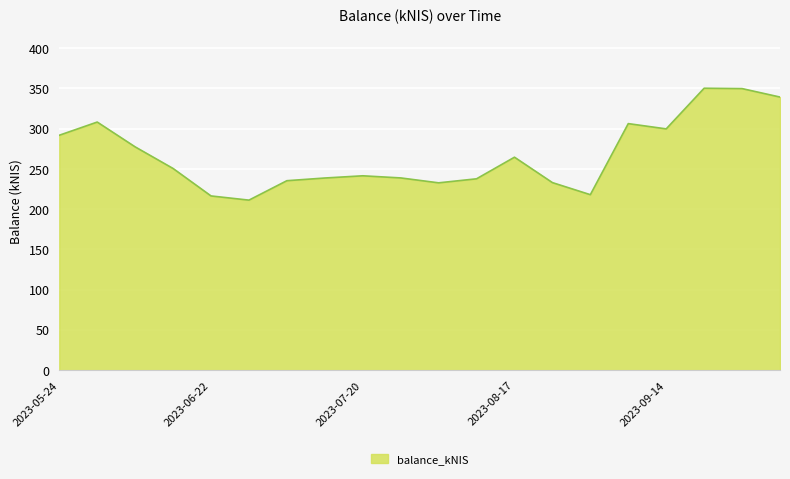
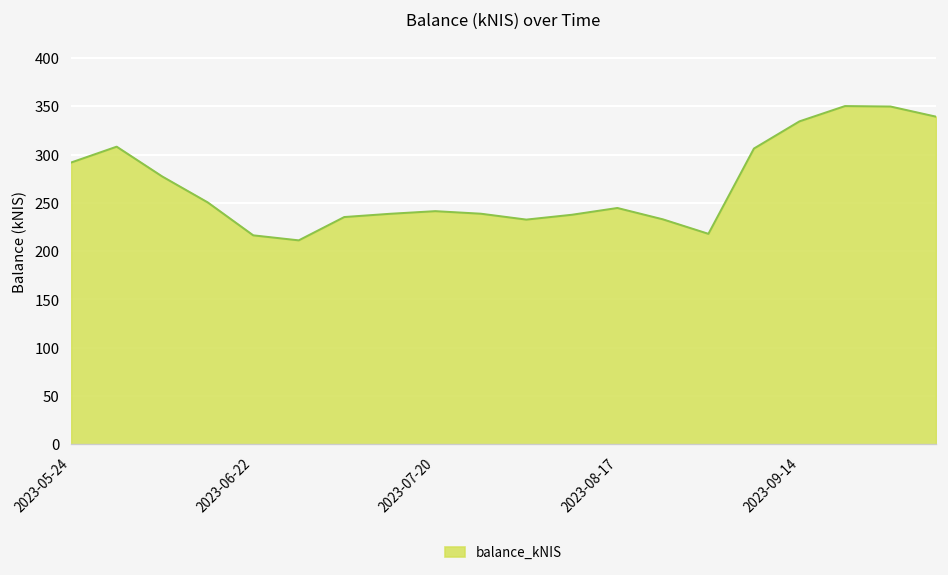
  {
    "2023-05-24": 290,
    "2023-06-22": 220,
    "2023-07-20": 240,
-   "2023-08-17": 260,
-   "2023-09-14": 300
+   "2023-08-17": 240,
+   "2023-09-14": 330
  }
